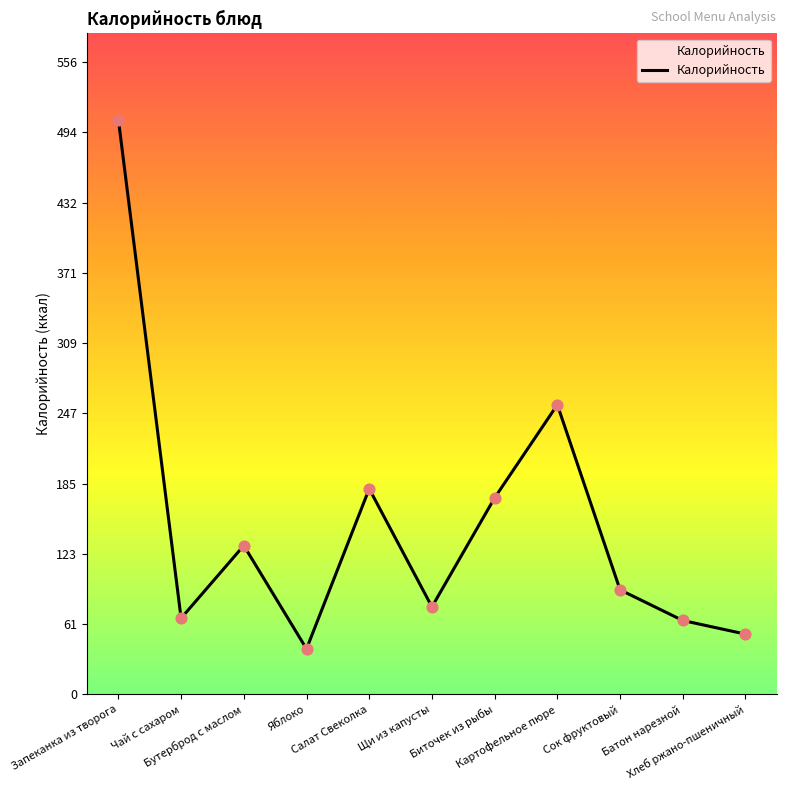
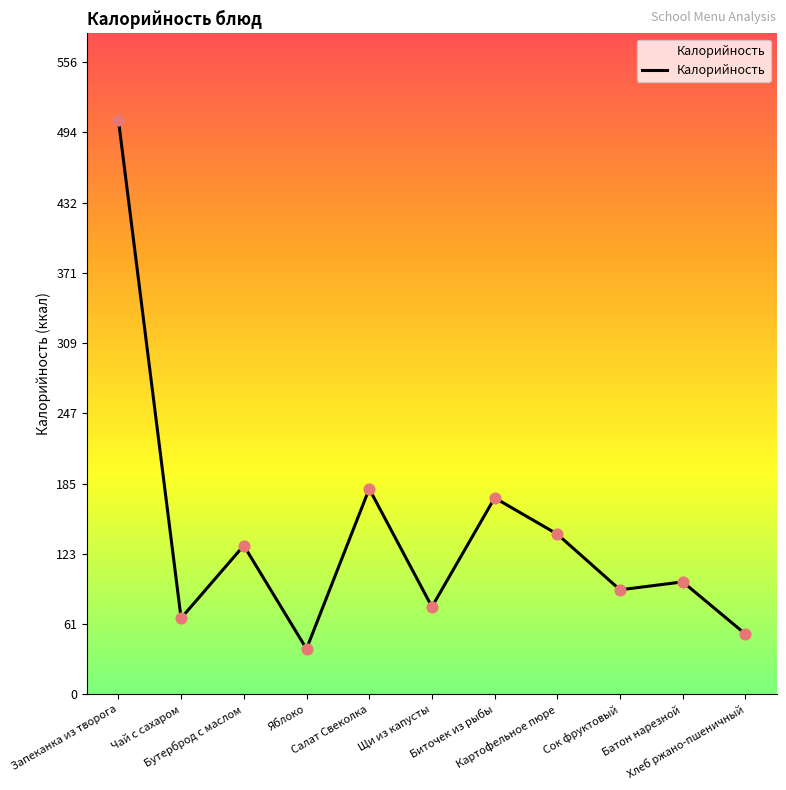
  {
    "Запеканка из творога": 506,
    "Чай с сахаром": 67,
    "Бутерброд с маслом": 131,
    "Яблоко": 40,
    "Салат Свеколка": 181,
    "Щи из капусты": 77,
    "Биточек из рыбы": 173,
-   "Картофельное пюре": 255,
+   "Картофельное пюре": 141,
    "Сок фруктовый": 92,
-   "Батон нарезной": 65,
+   "Батон нарезной": 99,
    "Хлеб ржано-пшеничный": 53
  }
